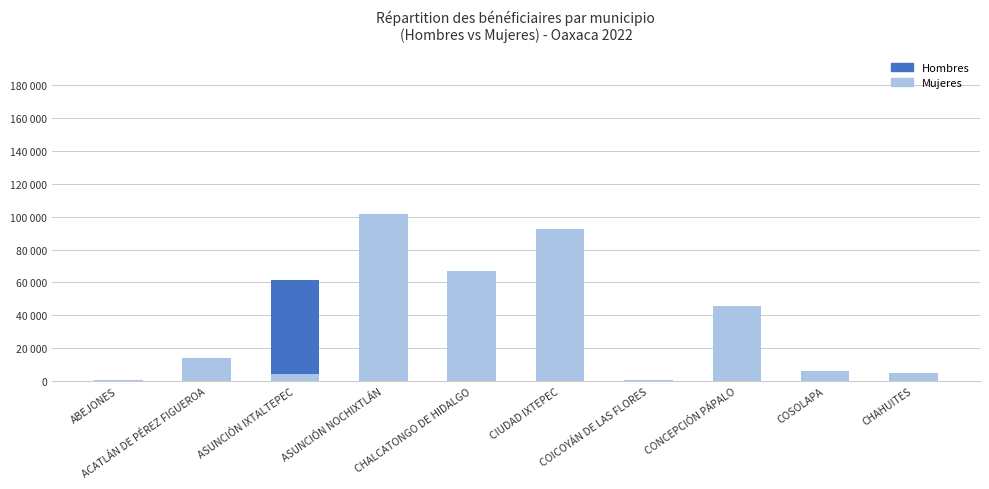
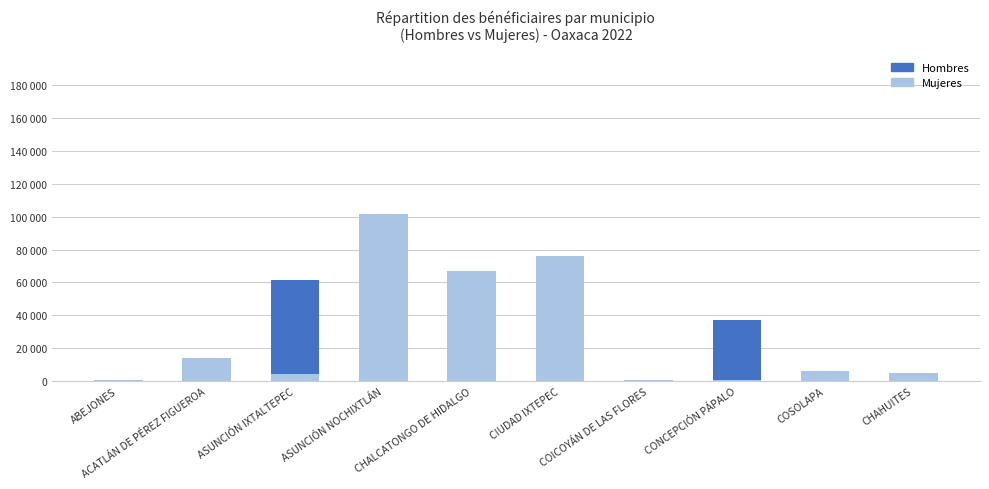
  {
    "Hombres": {
      "ASUNCIÓN IXTALTEPEC": 62000,
      "COSOLAPA": 5000,
      "CHAHUITES": 4000
    },
    "Mujeres": {
      "ACATLÁN DE PÉREZ FIGUEROA": 14000,
      "ASUNCIÓN NOCHIXTLÁN": 102000,
      "CHALCATONGO DE HIDALGO": 67000,
-     "CIUDAD IXTEPEC": 93000,
-     "CONCEPCIÓN PÁPALO": 46000,
+     "CIUDAD IXTEPEC": 76000,
+     "CONCEPCIÓN PÁPALO": 0,
      "COSOLAPA": 6000,
      "CHAHUITES": 5000
    }
  }
